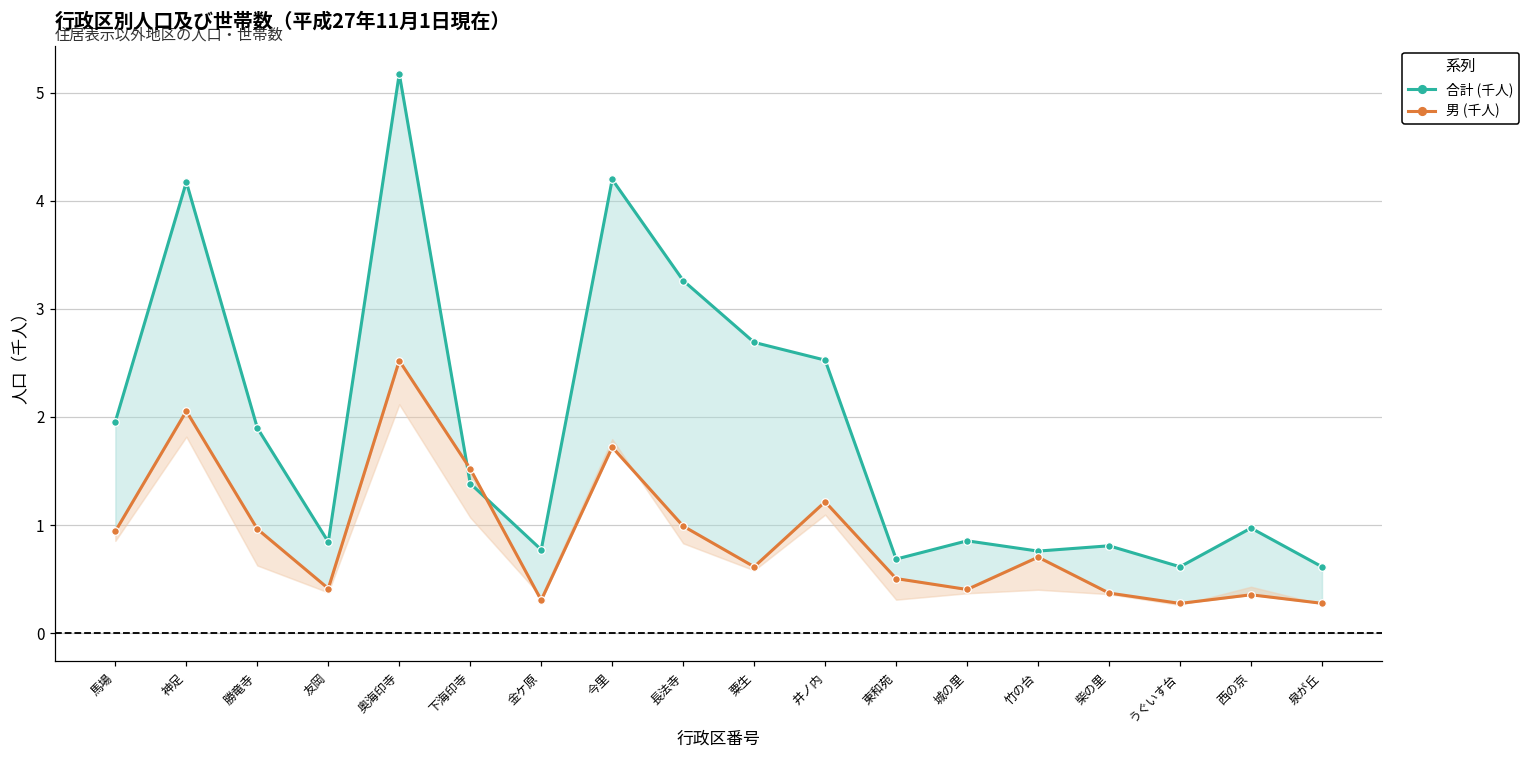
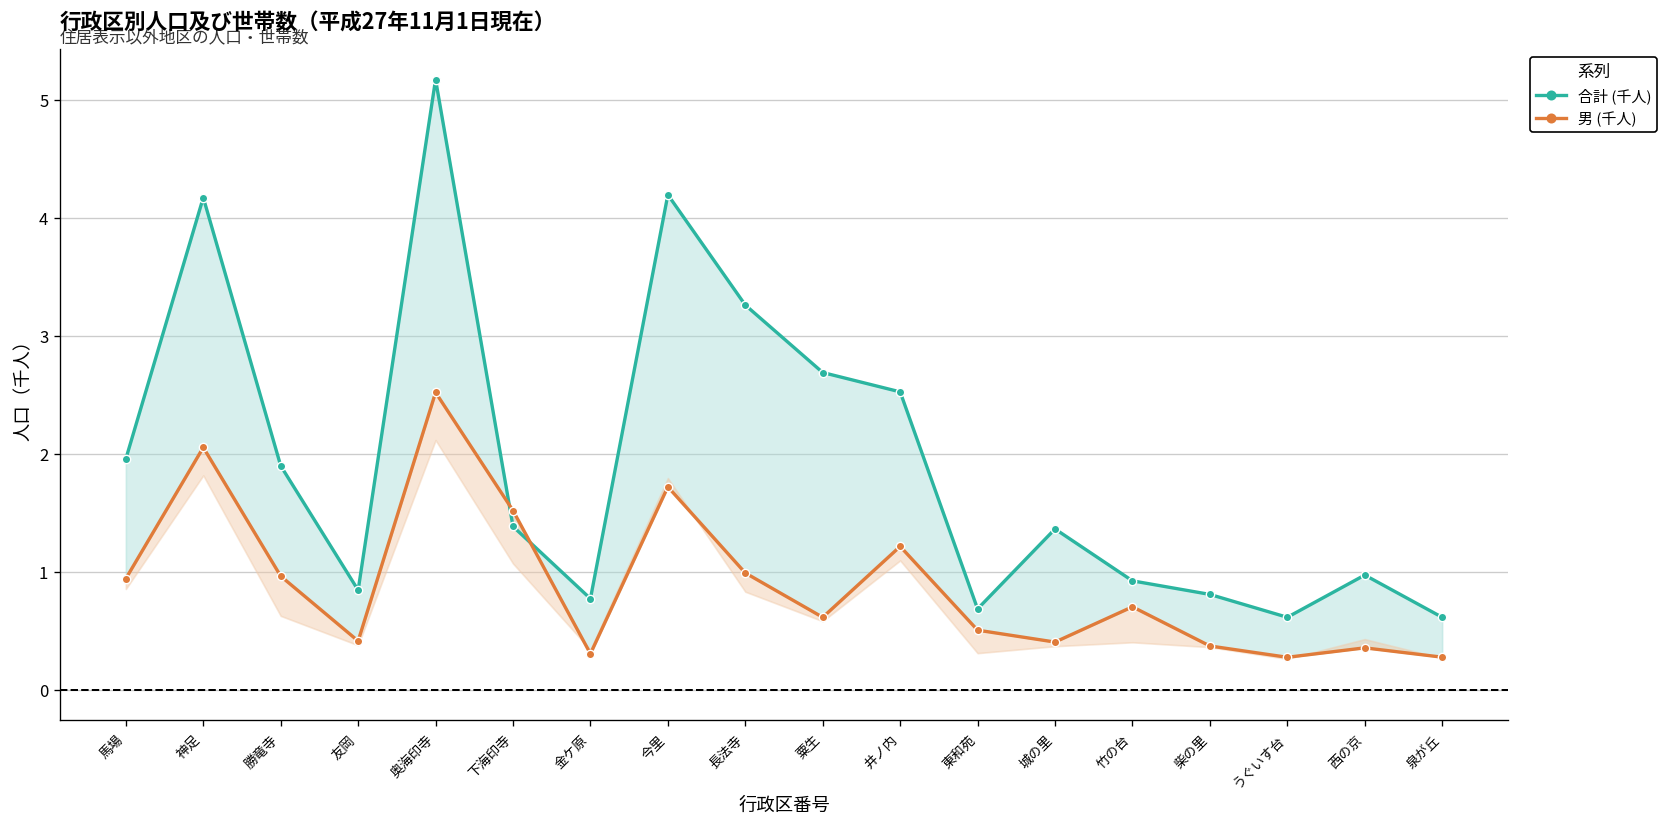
  {
    "合計 (千人)": {
      "下海印寺": 1.4,
-     "城の里": 0.9,
-     "竹の台": 0.8
+     "城の里": 1.4,
+     "竹の台": 0.9
    },
    "男 (千人)": {
      "金ケ原": 0.3,
      "今里": 1.7,
      "西の京": 0.4
    }
  }
